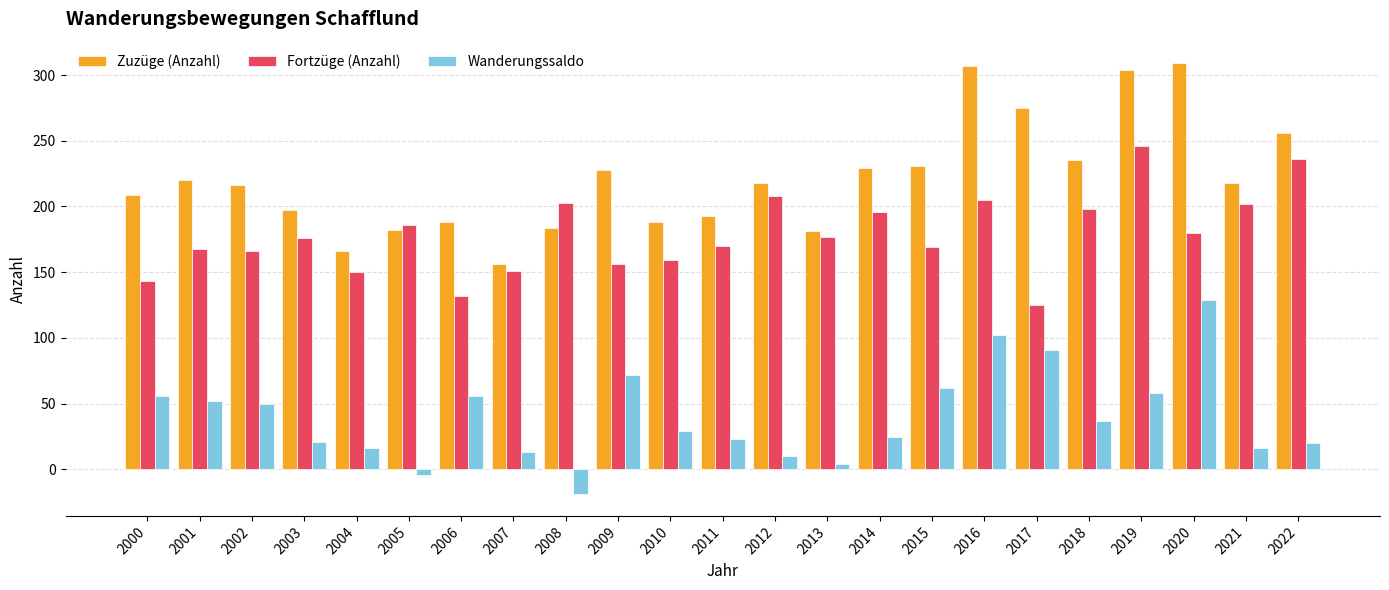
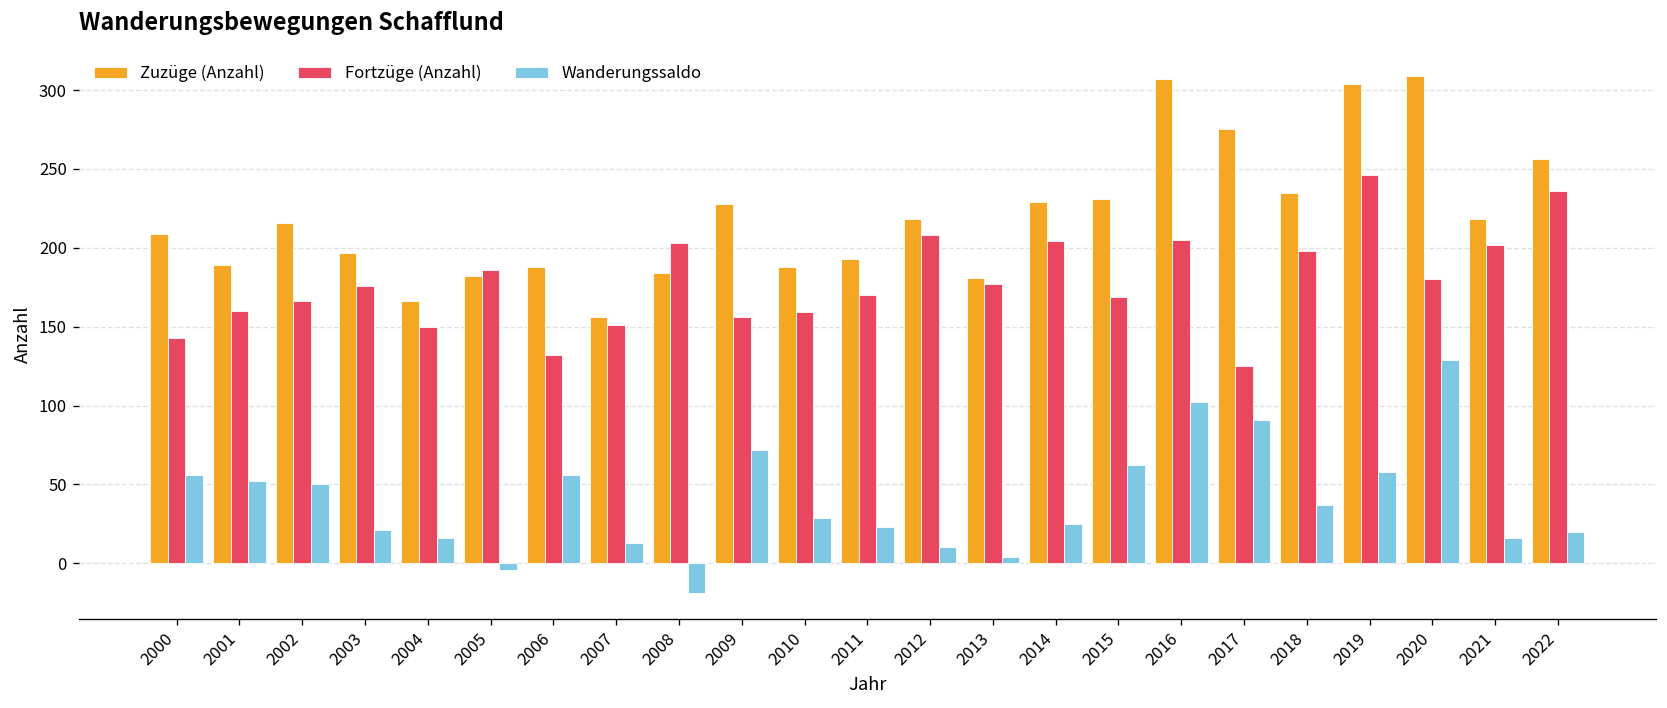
  {
    "Zuzüge (Anzahl)": {
      "2000": 209,
-     "2001": 220,
+     "2001": 189,
      "2002": 216,
      "2003": 197,
      "2004": 166,
      "2005": 182,
      "2006": 188,
      "2007": 156,
      "2008": 184,
      "2009": 228,
      "2010": 188,
      "2011": 193,
      "2012": 218,
      "2013": 181,
      "2014": 229,
      "2015": 231,
      "2016": 307,
      "2017": 275,
      "2018": 235,
      "2019": 304,
      "2020": 309,
      "2021": 218,
      "2022": 256
    },
    "Fortzüge (Anzahl)": {
      "2000": 143,
-     "2001": 168,
+     "2001": 160,
      "2002": 166,
      "2003": 176,
      "2004": 150,
      "2005": 186,
      "2006": 132,
      "2007": 151,
      "2008": 203,
      "2009": 156,
      "2010": 159,
      "2011": 170,
      "2012": 208,
      "2013": 177,
-     "2014": 196,
+     "2014": 204,
      "2015": 169,
      "2016": 205,
      "2017": 125,
      "2018": 198,
      "2019": 246,
      "2020": 180,
      "2021": 202,
      "2022": 236
    },
    "Wanderungssaldo": {
      "2000": 56,
      "2001": 52,
      "2002": 50,
      "2003": 21,
      "2004": 16,
      "2005": -4,
      "2006": 56,
      "2007": 13,
      "2008": -19,
      "2009": 72,
      "2010": 29,
      "2011": 23,
      "2012": 10,
      "2013": 4,
      "2014": 25,
      "2015": 62,
      "2016": 102,
      "2017": 91,
      "2018": 37,
      "2019": 58,
      "2020": 129,
      "2021": 16,
      "2022": 20
    }
  }
